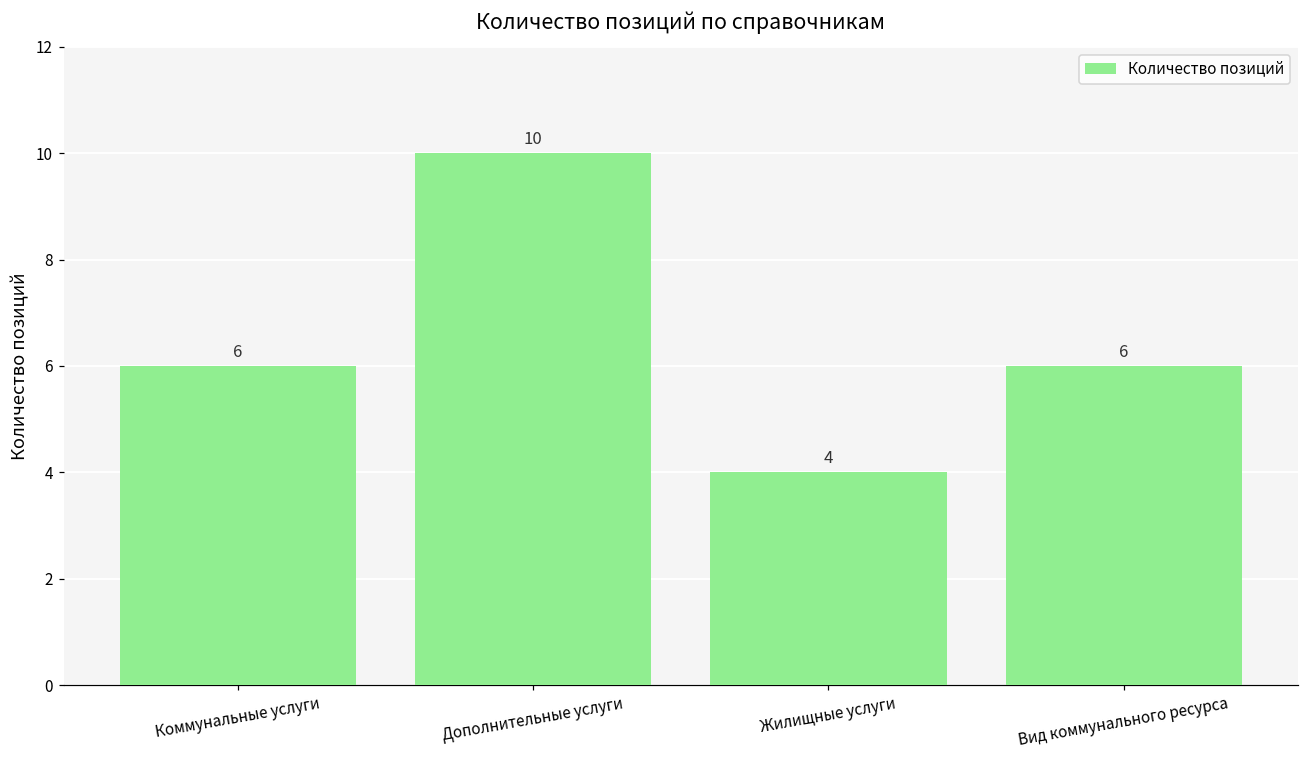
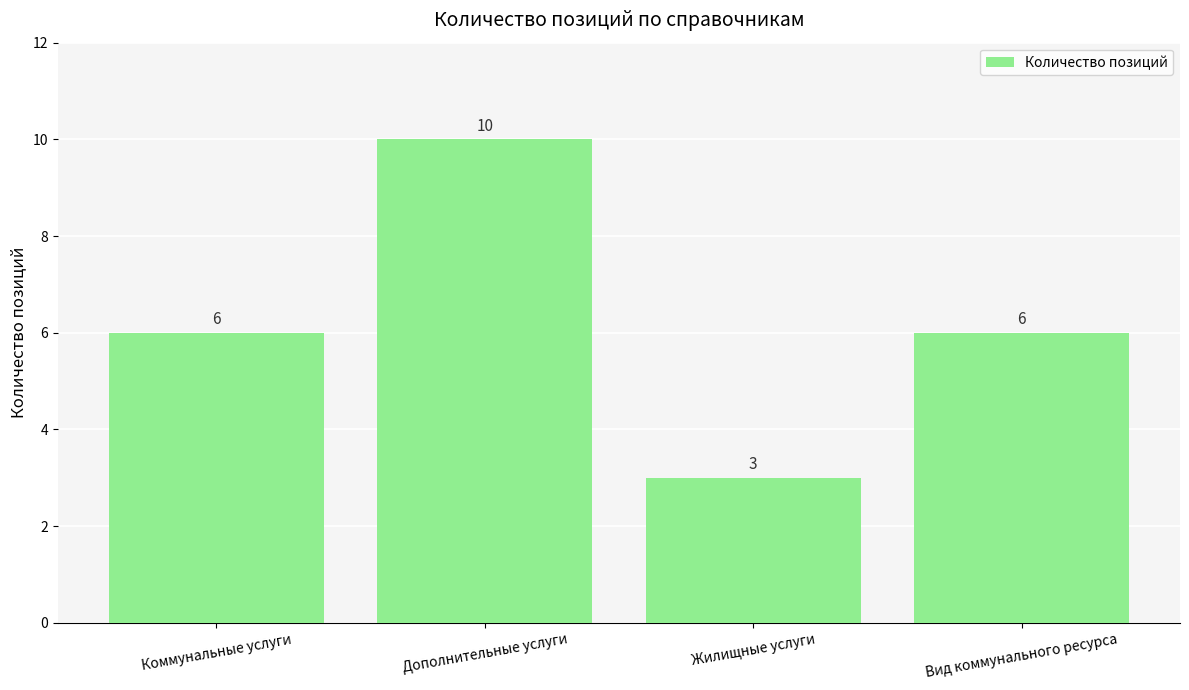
  {
    "Коммунальные услуги": 6,
    "Дополнительные услуги": 10,
-   "Жилищные услуги": 4,
+   "Жилищные услуги": 3,
    "Вид коммунального ресурса": 6
  }
